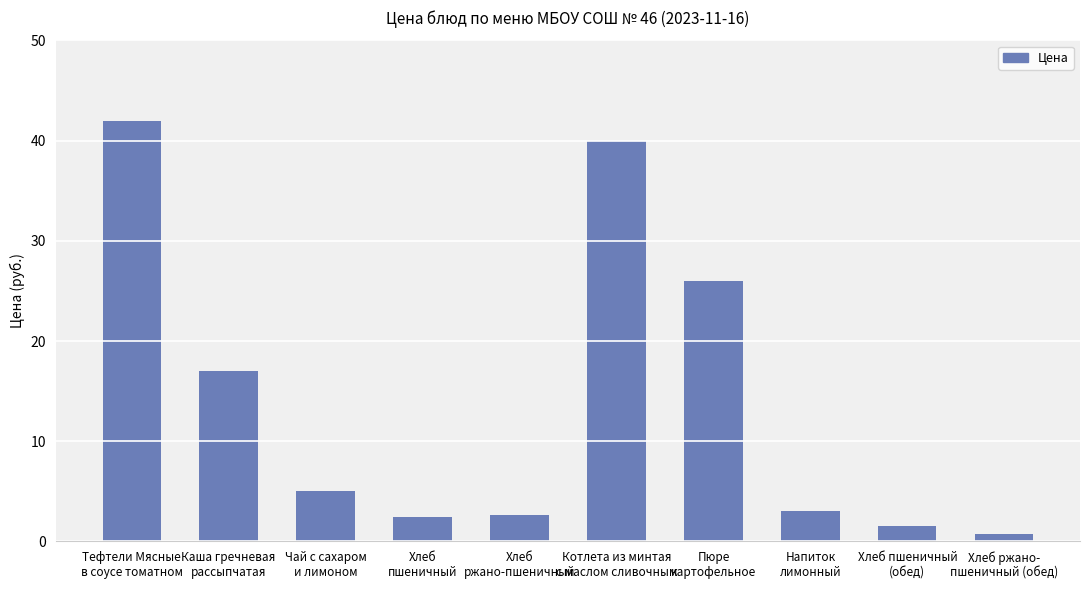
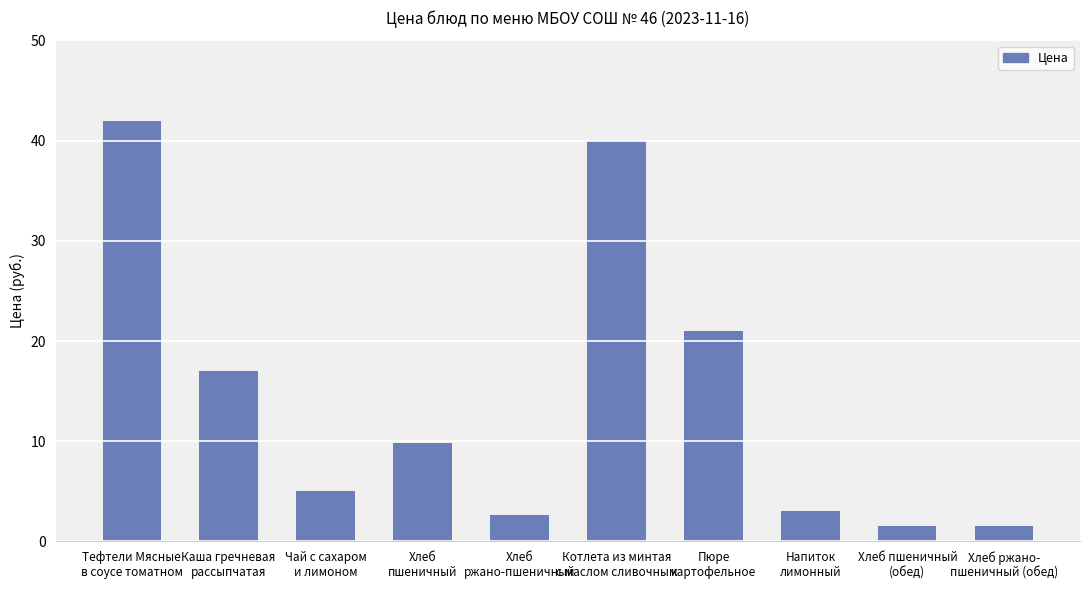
  {
    "Тефтели Мясные в соусе томатном": 42.0,
    "Каша гречневая рассыпчатая": 17.0,
    "Чай с сахаром и лимоном": 5.0,
-   "Хлеб пшеничный": 2.4,
-   "Пюре картофельное": 26,
+   "Хлеб пшеничный": 9.8,
+   "Пюре картофельное": 21,
    "Напиток лимонный": 3.0,
    "Хлеб пшеничный (обед)": 1.5,
-   "Хлеб ржано- пшеничный (обед)": 0.7
+   "Хлеб ржано- пшеничный (обед)": 1.5
  }
